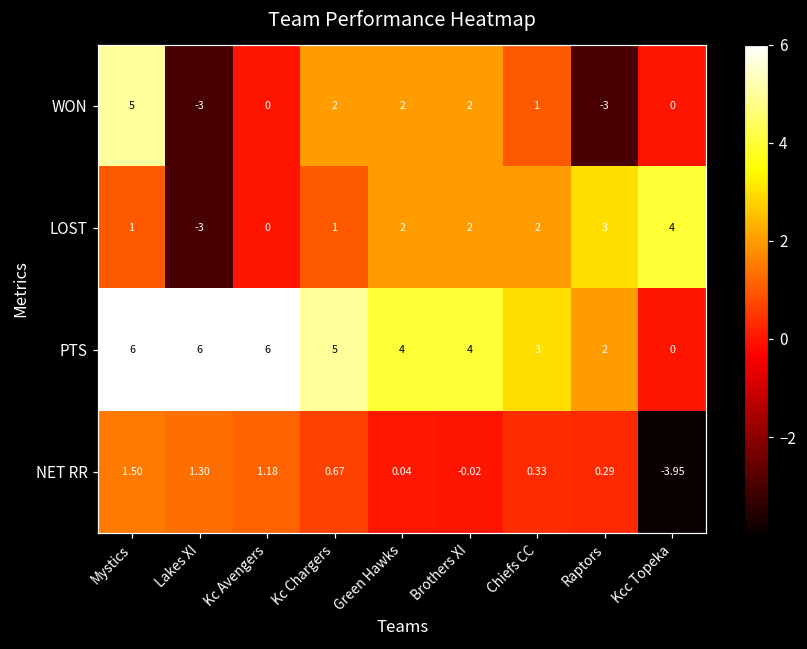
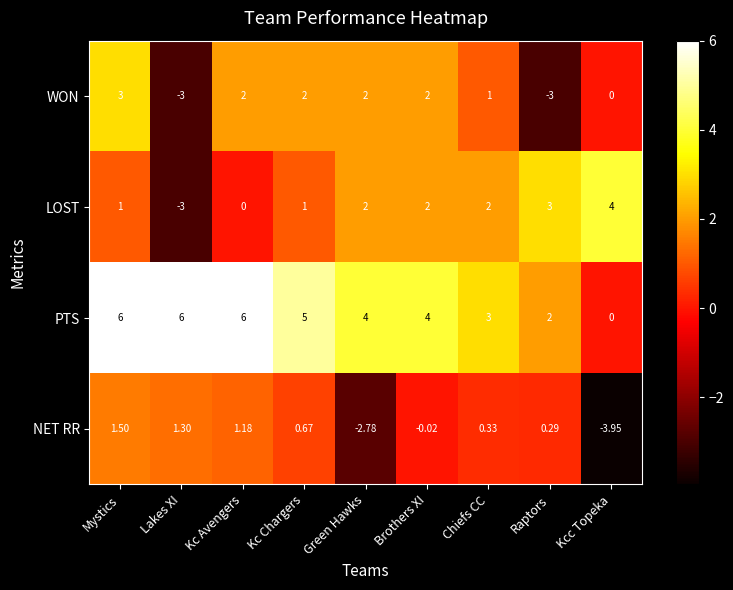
  {
    "WON": {
-     "Mystics": 5,
+     "Mystics": 3,
      "Lakes XI": -3,
-     "Kc Avengers": 0,
+     "Kc Avengers": 2,
      "Kc Chargers": 2,
      "Green Hawks": 2,
      "Brothers XI": 2,
      "Chiefs CC": 1,
      "Raptors": -3,
      "Kcc Topeka": 0
    },
    "LOST": {
      "Mystics": 1,
      "Lakes XI": -3,
      "Kc Avengers": 0,
      "Kc Chargers": 1,
      "Green Hawks": 2,
      "Brothers XI": 2,
      "Chiefs CC": 2,
      "Raptors": 3,
      "Kcc Topeka": 4
    },
    "PTS": {
      "Mystics": 6,
      "Lakes XI": 6,
      "Kc Avengers": 6,
      "Kc Chargers": 5,
      "Green Hawks": 4,
      "Brothers XI": 4,
      "Chiefs CC": 3,
      "Raptors": 2,
      "Kcc Topeka": 0
    },
    "NET RR": {
      "Mystics": 1.50,
      "Lakes XI": 1.30,
      "Kc Avengers": 1.18,
      "Kc Chargers": 0.67,
-     "Green Hawks": 0.04,
+     "Green Hawks": -2.78,
      "Brothers XI": -0.02,
      "Chiefs CC": 0.33,
      "Raptors": 0.29,
      "Kcc Topeka": -3.95
    }
  }
